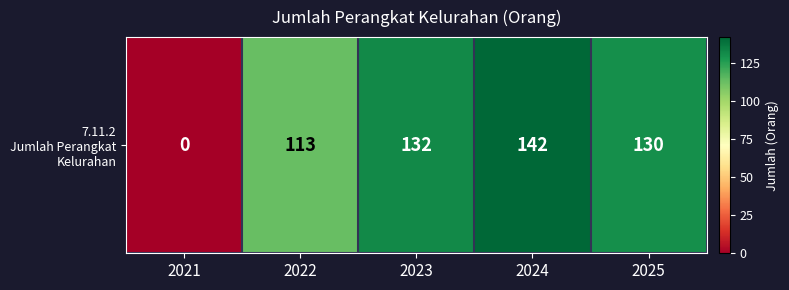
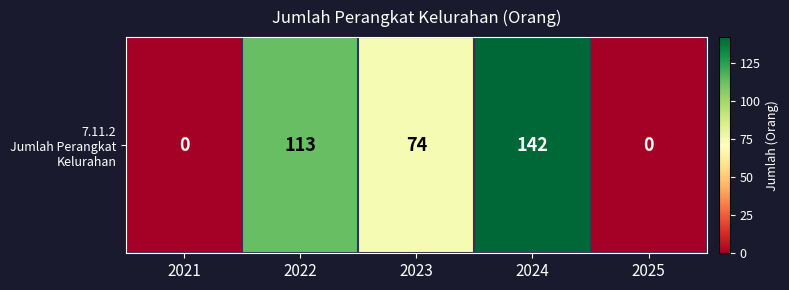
  {
    "7.11.2 Jumlah Perangkat Kelurahan": {
      "2021": 0,
      "2022": 113,
-     "2023": 132,
+     "2023": 74,
      "2024": 142,
-     "2025": 130
+     "2025": 0
    }
  }
